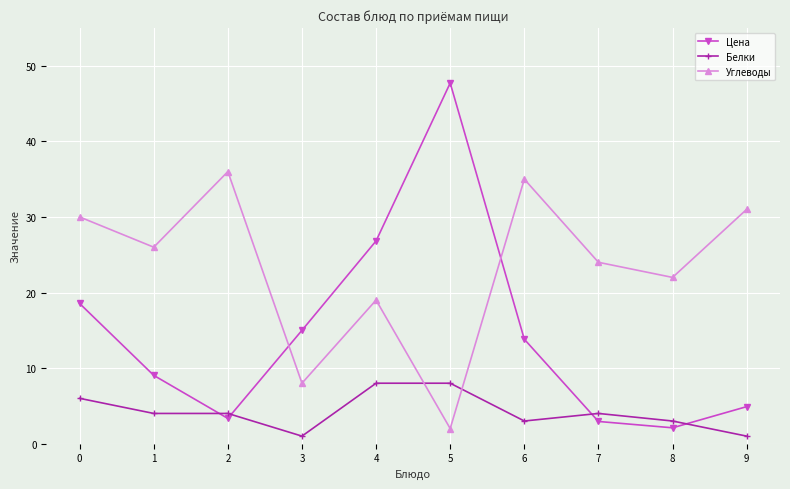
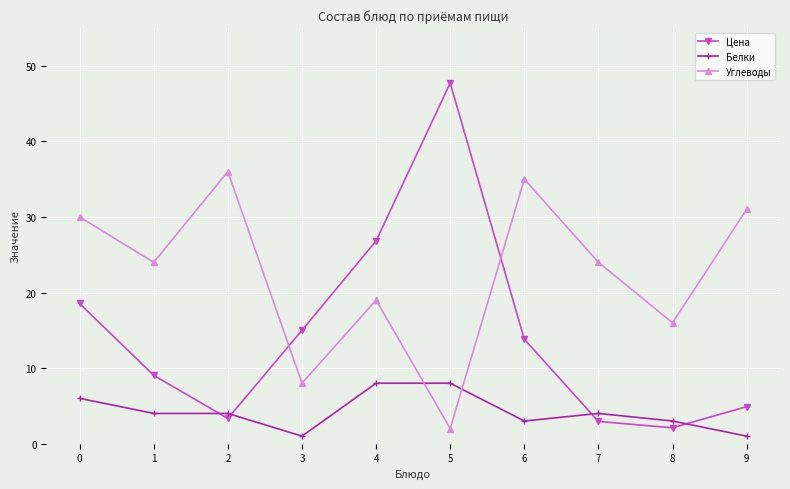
  {
    "Углеводы": {
      "0": 30,
-     "1": 26,
+     "1": 24,
      "2": 36,
      "3": 8,
      "4": 19,
      "5": 2,
      "6": 35,
      "7": 24,
-     "8": 22,
+     "8": 16,
      "9": 31
    }
  }
